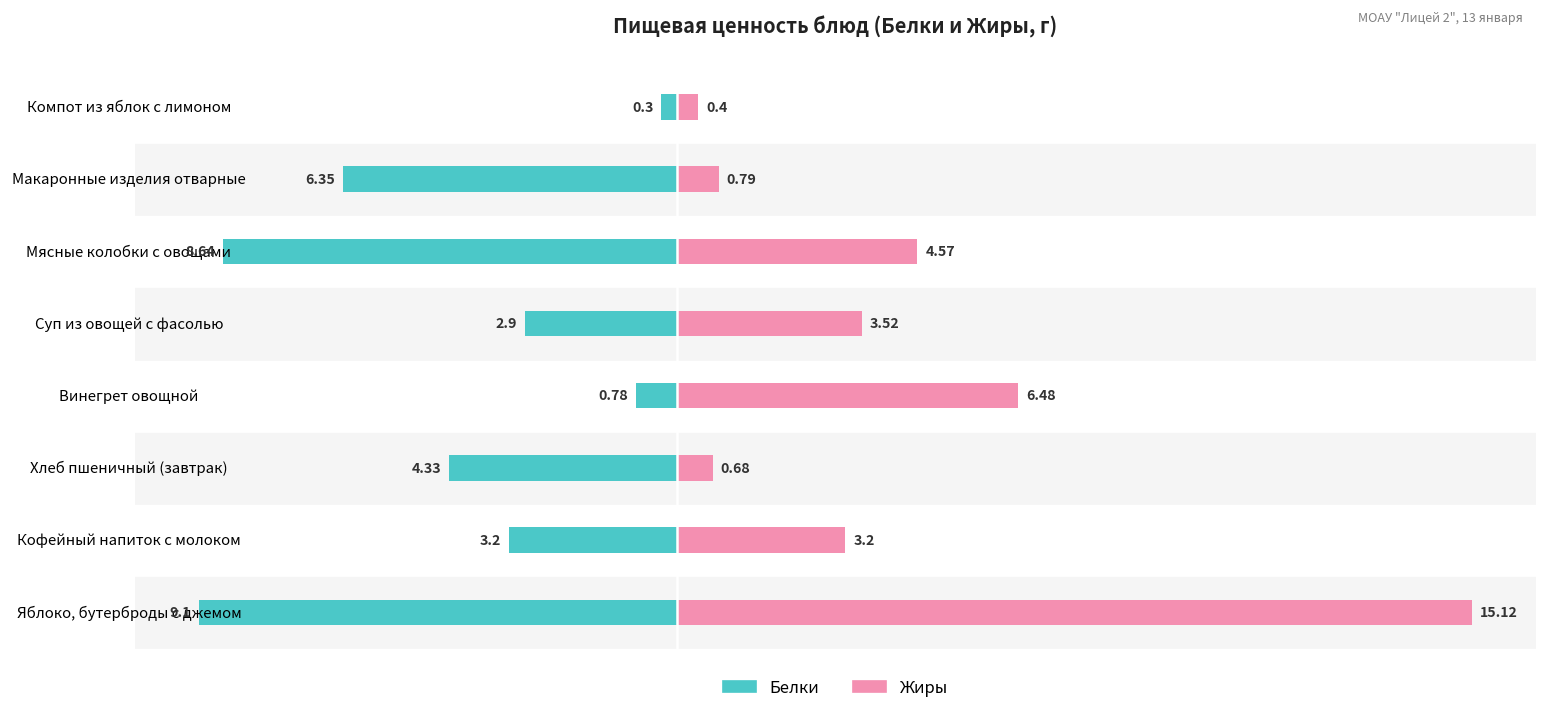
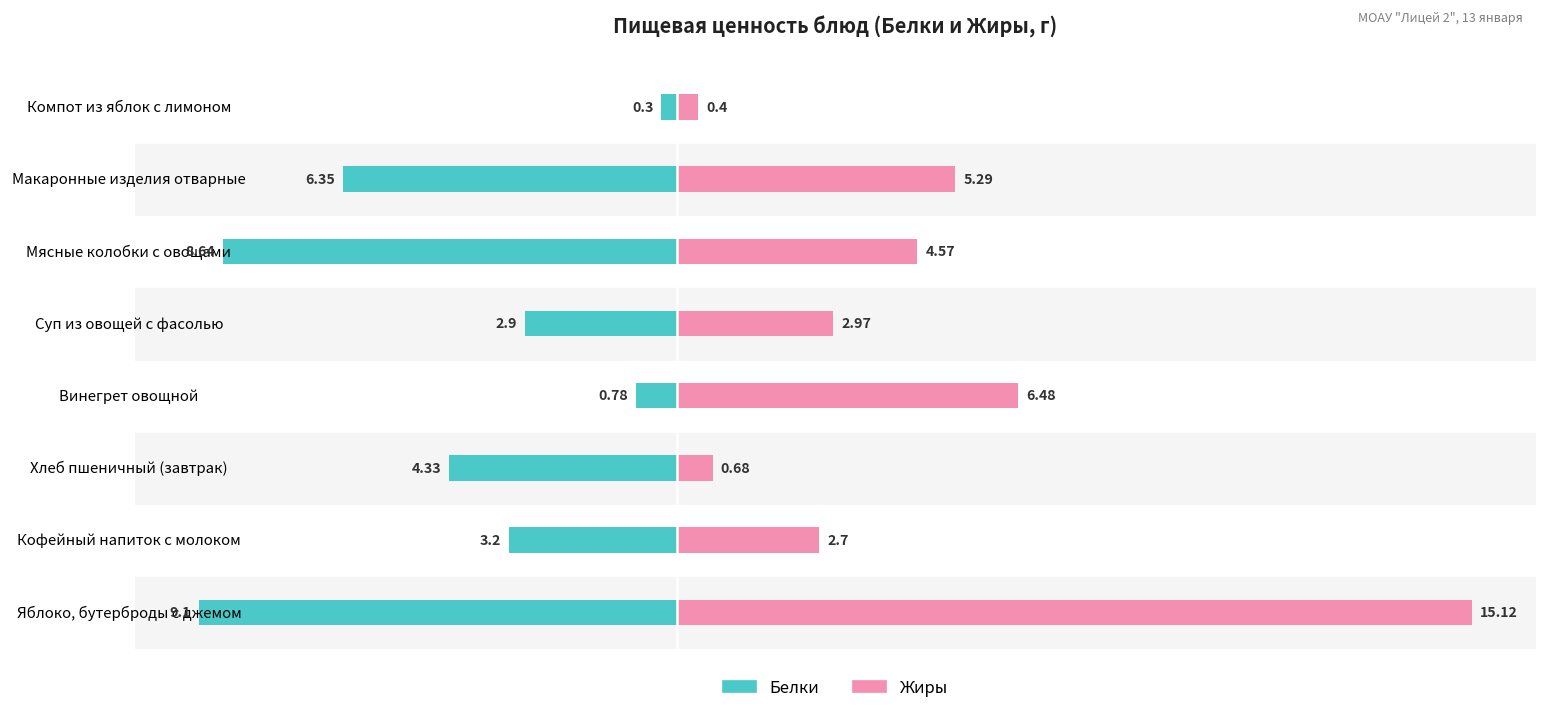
  {
    "Жиры": {
      "Компот из яблок с лимоном": 0.4,
-     "Макаронные изделия отварные": 0.79,
+     "Макаронные изделия отварные": 5.29,
      "Мясные колобки с овощами": 4.57,
-     "Суп из овощей с фасолью": 3.52,
+     "Суп из овощей с фасолью": 2.97,
      "Винегрет овощной": 6.48,
      "Хлеб пшеничный (завтрак)": 0.68,
-     "Кофейный напиток с молоком": 3.2,
+     "Кофейный напиток с молоком": 2.7,
      "Яблоко, бутерброды с джемом": 15.12
    }
  }
